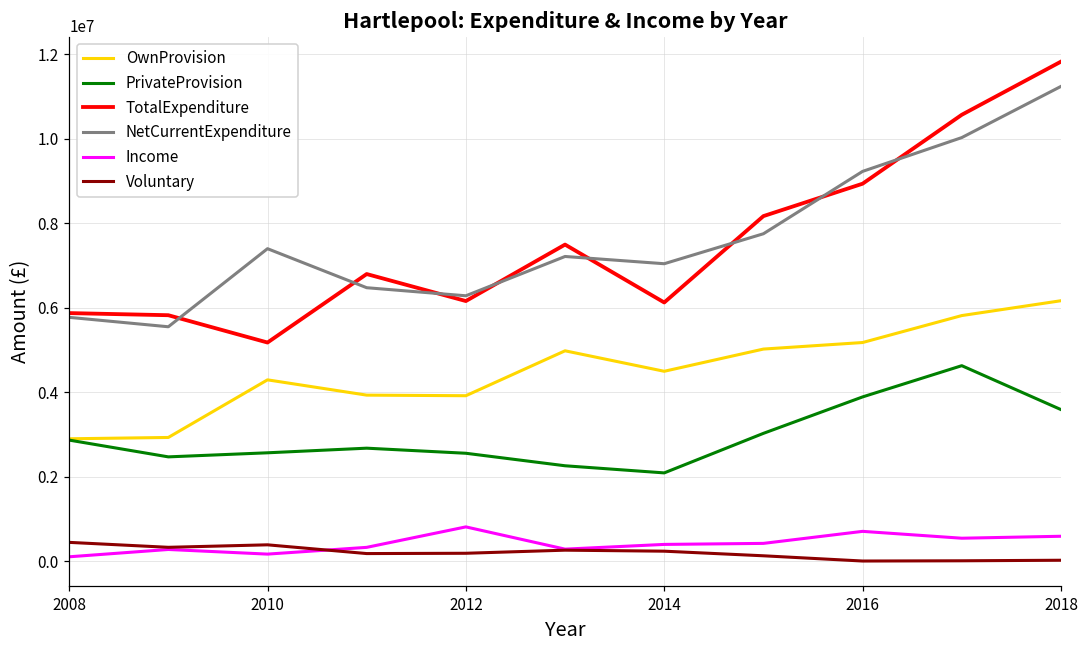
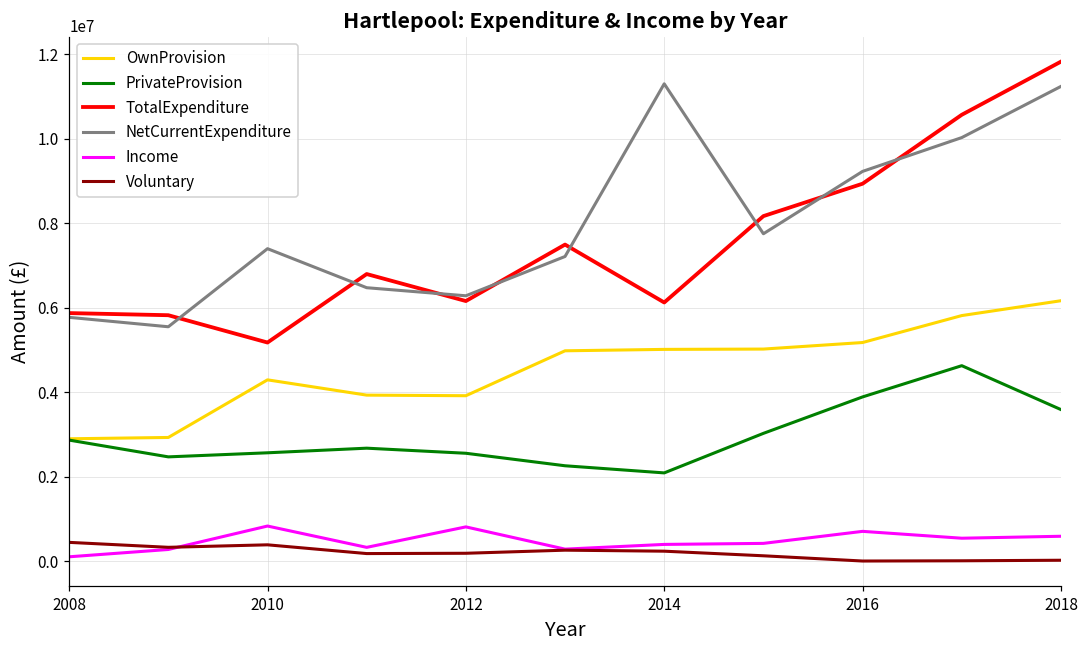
  {
    "OwnProvision": {
      "2010": 4300000,
      "2012": 3900000,
-     "2014": 4500000,
+     "2014": 5000000,
      "2016": 5200000,
      "2018": 6200000
    },
    "PrivateProvision": {
      "2010": 2600000,
      "2012": 2600000,
      "2014": 2100000,
      "2016": 3900000,
      "2018": 3600000
    },
    "TotalExpenditure": {
      "2008": 5900000,
      "2010": 5200000,
      "2012": 6200000,
      "2014": 6100000,
      "2016": 8900000,
      "2018": 11800000
    },
    "NetCurrentExpenditure": {
      "2008": 5800000,
      "2010": 7400000,
      "2012": 6300000,
-     "2014": 7000000,
+     "2014": 11300000,
      "2016": 9200000,
      "2018": 11200000
    },
    "Income": {
      "2008": 100000,
-     "2010": 200000,
+     "2010": 800000,
      "2012": 800000,
      "2014": 400000,
      "2016": 700000,
      "2018": 600000
    },
    "Voluntary": {
      "2008": 400000,
      "2010": 400000,
      "2012": 200000,
      "2014": 200000,
      "2016": 0,
      "2018": 0
    }
  }
